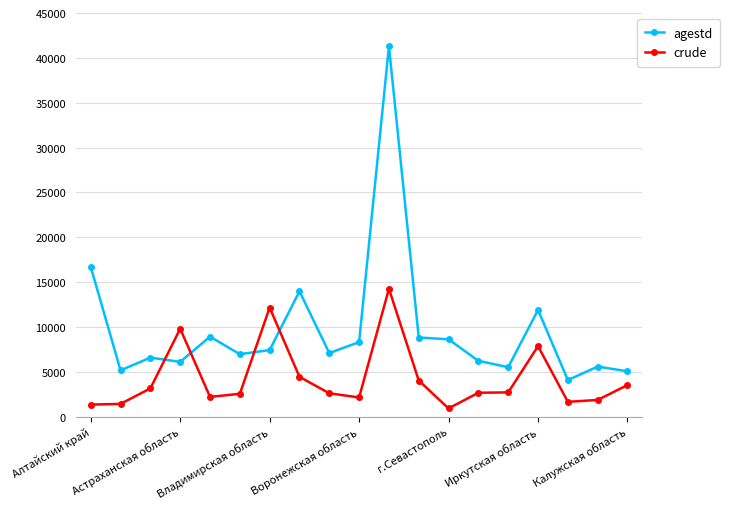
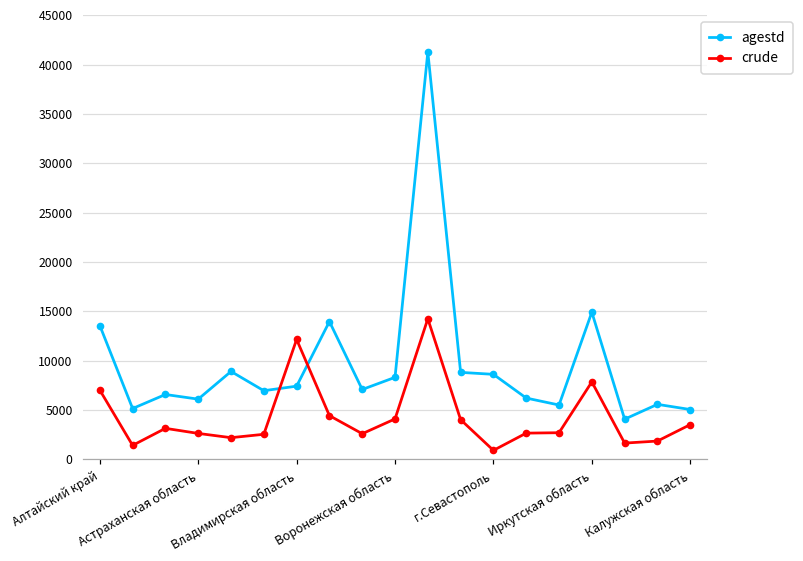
  {
    "agestd": {
-     "Алтайский край": 17000,
+     "Алтайский край": 14000,
      "Астраханская область": 6000,
      "Владимирская область": 7000,
      "Воронежская область": 8000,
      "г.Севастополь": 9000,
-     "Иркутская область": 12000,
+     "Иркутская область": 15000,
      "Калужская область": 5000
    },
    "crude": {
-     "Алтайский край": 1000,
-     "Астраханская область": 10000,
+     "Алтайский край": 7000,
+     "Астраханская область": 3000,
      "Владимирская область": 12000,
-     "Воронежская область": 2000,
+     "Воронежская область": 4000,
      "г.Севастополь": 1000,
      "Иркутская область": 8000,
      "Калужская область": 4000
    }
  }
